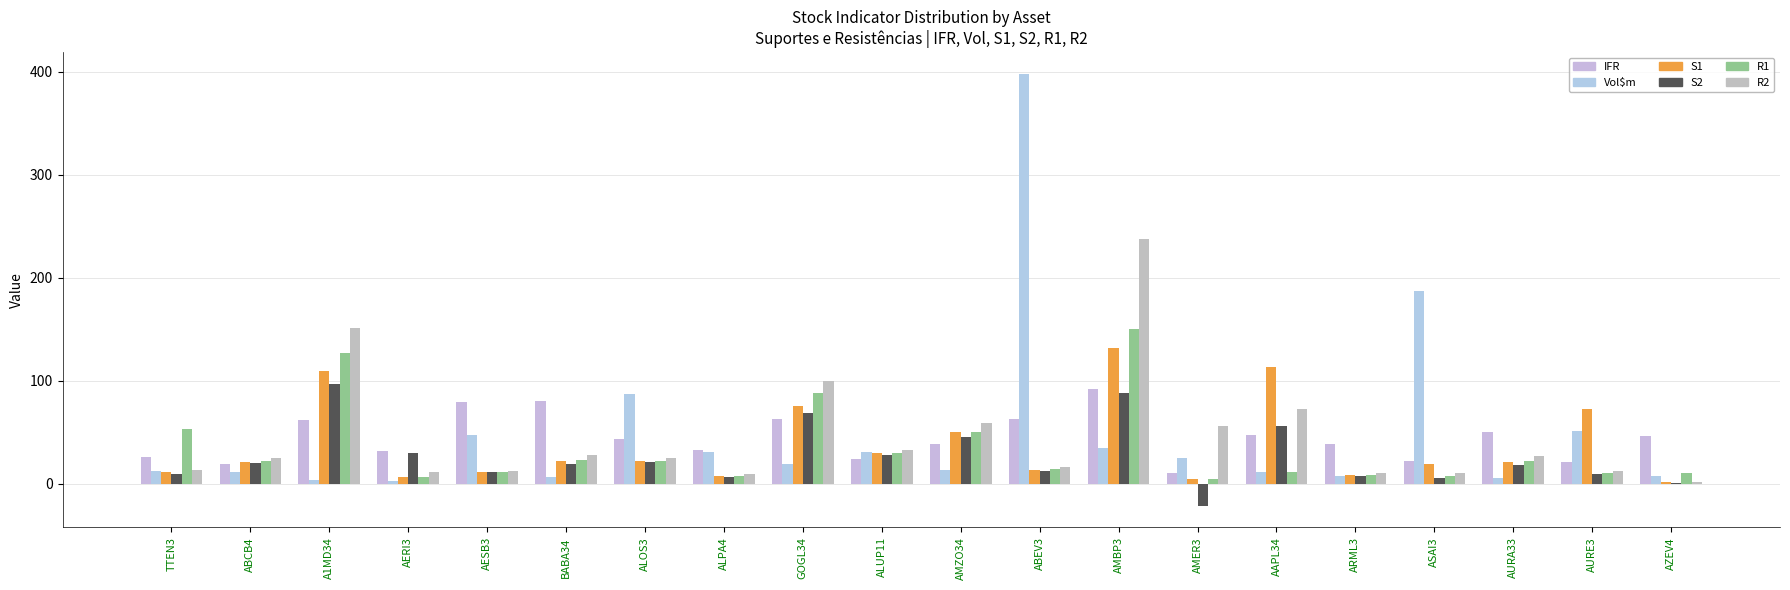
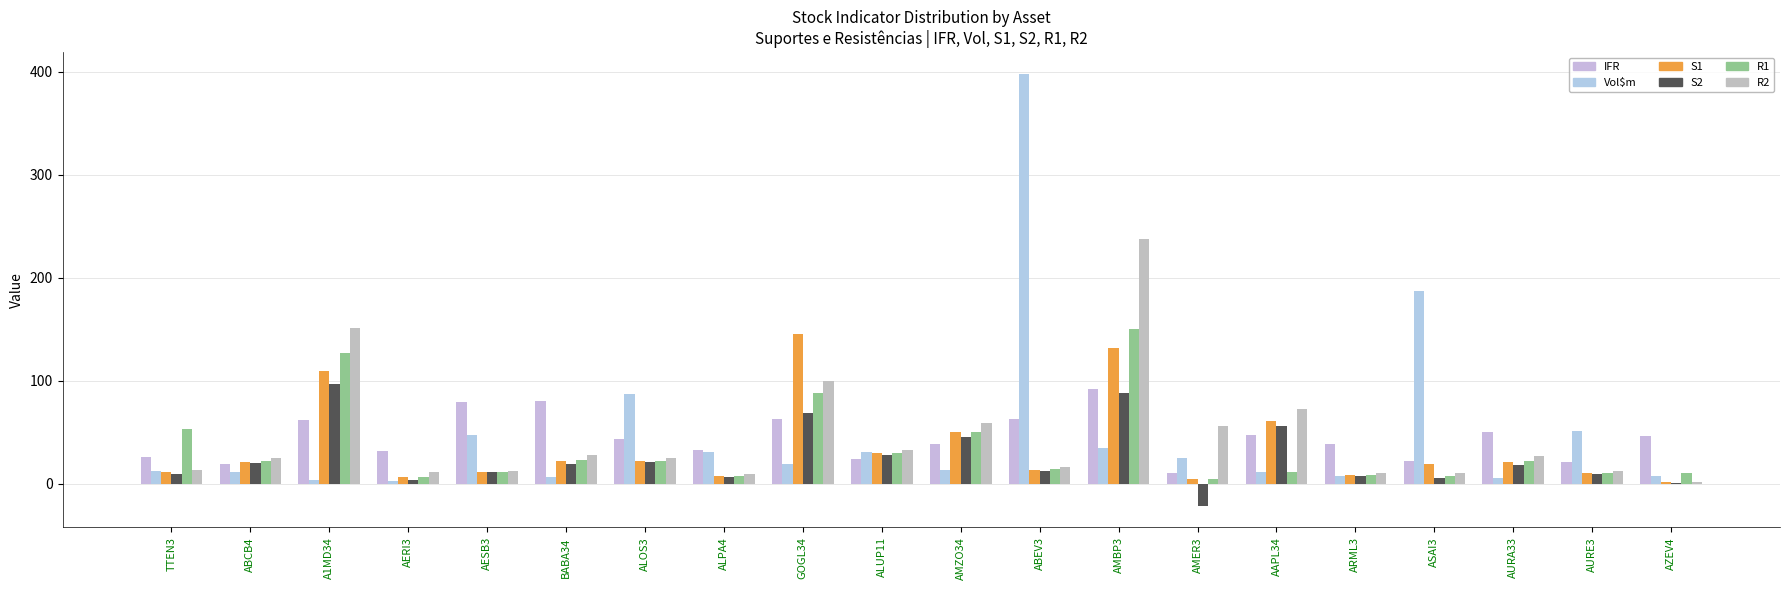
  {
    "S1": {
      "TTEN3": 11,
      "ABCB4": 21,
      "A1MD34": 109,
      "AERI3": 6,
      "AESB3": 12,
      "BABA34": 21,
      "ALOS3": 22,
      "ALPA4": 7,
-     "GOGL34": 75,
+     "GOGL34": 146,
      "ALUP11": 29,
      "AMZO34": 50,
      "ABEV3": 13,
      "AMBP3": 132,
      "AMER3": 4,
-     "AAPL34": 114,
+     "AAPL34": 61,
      "ARML3": 8,
      "ASAI3": 19,
      "AURA33": 21,
-     "AURE3": 72
+     "AURE3": 10
    },
    "S2": {
      "TTEN3": 10,
      "ABCB4": 20,
      "A1MD34": 97,
-     "AERI3": 30,
+     "AERI3": 4,
      "AESB3": 11,
      "BABA34": 19,
      "ALOS3": 21,
      "ALPA4": 6,
      "GOGL34": 69,
      "ALUP11": 28,
      "AMZO34": 46,
      "ABEV3": 13,
      "AMBP3": 88,
      "AMER3": -22,
      "AAPL34": 56,
      "ARML3": 7,
      "ASAI3": 5,
      "AURA33": 18,
      "AURE3": 10
    },
    "R1": {
      "TTEN3": 53,
      "ABCB4": 22,
      "A1MD34": 127,
      "AERI3": 6,
      "AESB3": 12,
      "BABA34": 23,
      "ALOS3": 22,
      "ALPA4": 7,
      "GOGL34": 88,
      "ALUP11": 30,
      "AMZO34": 50,
      "ABEV3": 14,
      "AMBP3": 150,
      "AMER3": 4,
      "AAPL34": 11,
      "ARML3": 8,
      "ASAI3": 7,
      "AURA33": 22,
      "AURE3": 10,
      "AZEV4": 10
    }
  }
